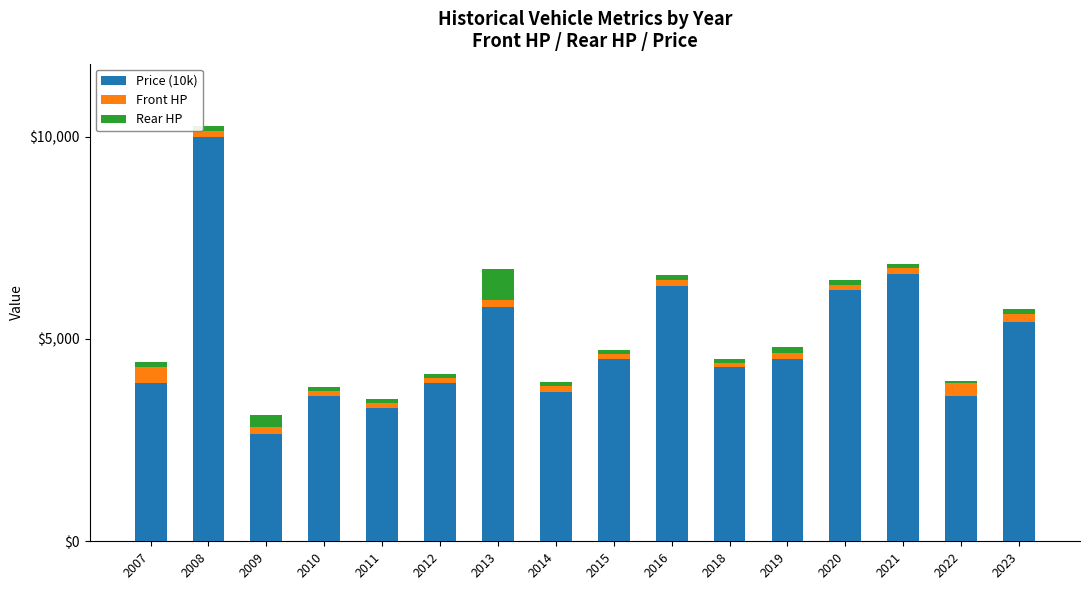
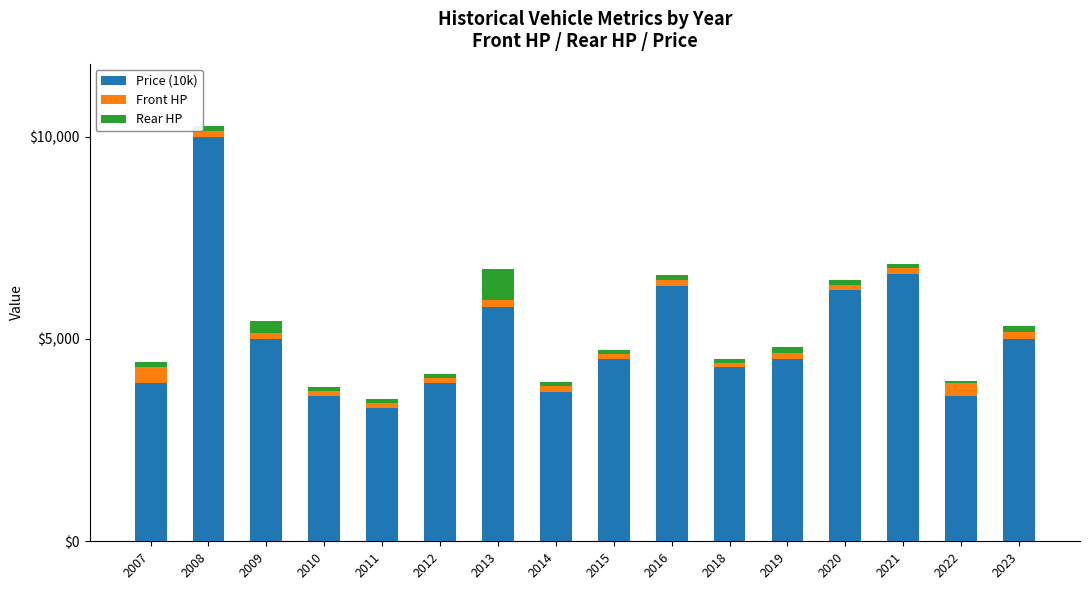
  {
    "Price (10k)": {
      "2007": "$3,900",
      "2008": "$10,000",
-     "2009": "$2,700",
+     "2009": "$5,000",
      "2010": "$3,600",
      "2011": "$3,300",
      "2012": "$3,900",
      "2013": "$5,800",
      "2014": "$3,700",
      "2015": "$4,500",
      "2016": "$6,300",
      "2018": "$4,300",
      "2019": "$4,500",
      "2020": "$6,200",
      "2021": "$6,600",
      "2022": "$3,600",
-     "2023": "$5,400"
+     "2023": "$5,000"
    },
    "Front HP": {
      "2007": "$400",
      "2008": "$100",
      "2009": "$200",
      "2010": "$100",
      "2011": "$100",
      "2012": "$100",
      "2013": "$200",
      "2014": "$100",
      "2015": "$100",
      "2016": "$200",
      "2018": "$100",
      "2019": "$200",
      "2020": "$100",
      "2021": "$200",
      "2022": "$300",
      "2023": "$200"
    },
    "Rear HP": {
      "2007": "$100",
      "2008": "$100",
      "2009": "$300",
      "2010": "$100",
      "2011": "$100",
      "2012": "$100",
      "2013": "$800",
      "2014": "$100",
      "2015": "$100",
      "2016": "$100",
      "2018": "$100",
      "2019": "$100",
      "2020": "$100",
      "2021": "$100",
      "2023": "$100"
    }
  }
